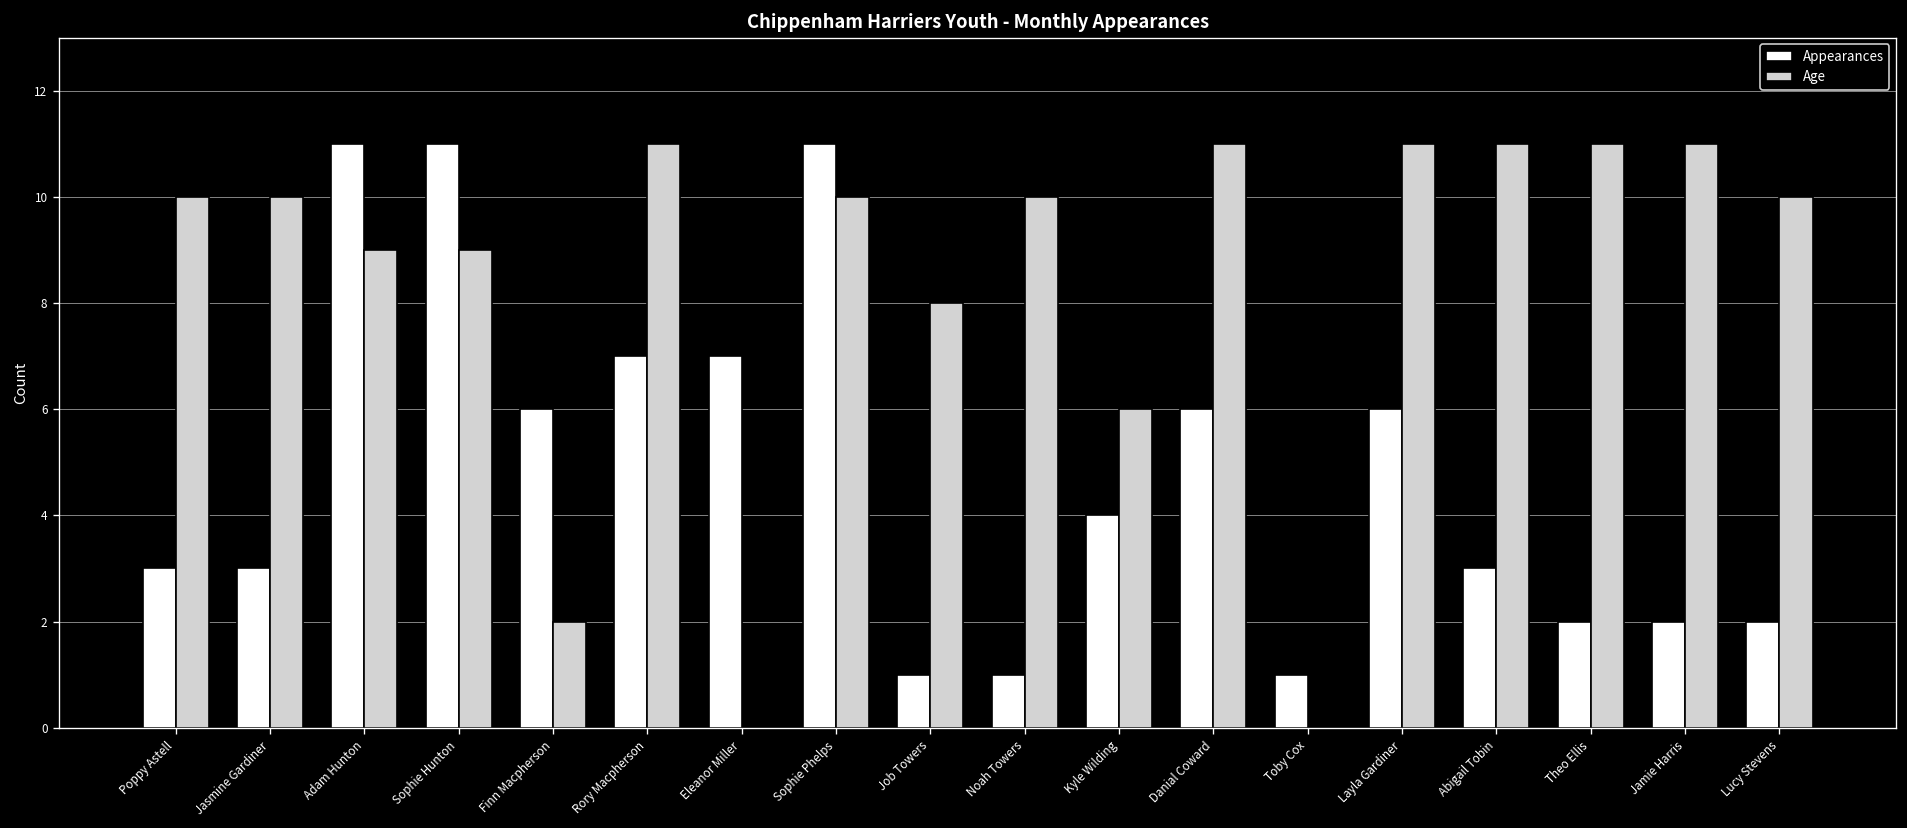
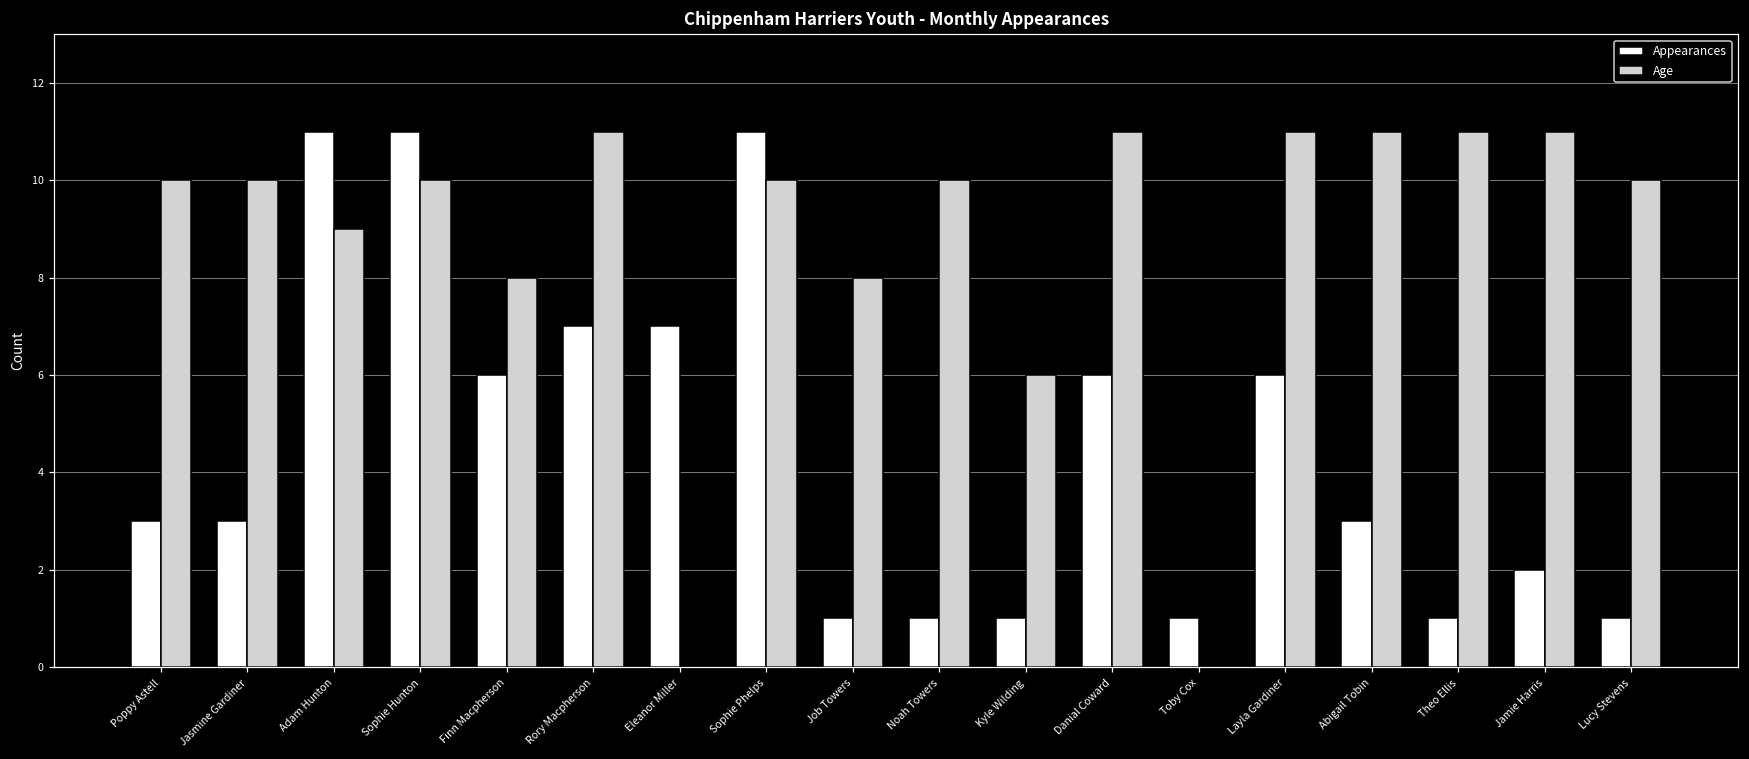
  {
    "Appearances": {
      "Poppy Astell": 3,
      "Jasmine Gardiner": 3,
      "Adam Hunton": 11,
      "Sophie Hunton": 11,
      "Finn Macpherson": 6,
      "Rory Macpherson": 7,
      "Eleanor Miller": 7,
      "Sophie Phelps": 11,
      "Job Towers": 1,
      "Noah Towers": 1,
-     "Kyle Wilding": 4,
+     "Kyle Wilding": 1,
      "Danial Coward": 6,
      "Toby Cox": 1,
      "Layla Gardiner": 6,
      "Abigail Tobin": 3,
-     "Theo Ellis": 2,
+     "Theo Ellis": 1,
      "Jamie Harris": 2,
-     "Lucy Stevens": 2
+     "Lucy Stevens": 1
    },
    "Age": {
      "Poppy Astell": 10,
      "Jasmine Gardiner": 10,
      "Adam Hunton": 9,
-     "Sophie Hunton": 9,
-     "Finn Macpherson": 2,
+     "Sophie Hunton": 10,
+     "Finn Macpherson": 8,
      "Rory Macpherson": 11,
      "Eleanor Miller": 0,
      "Sophie Phelps": 10,
      "Job Towers": 8,
      "Noah Towers": 10,
      "Kyle Wilding": 6,
      "Danial Coward": 11,
      "Toby Cox": 0,
      "Layla Gardiner": 11,
      "Abigail Tobin": 11,
      "Theo Ellis": 11,
      "Jamie Harris": 11,
      "Lucy Stevens": 10
    }
  }
